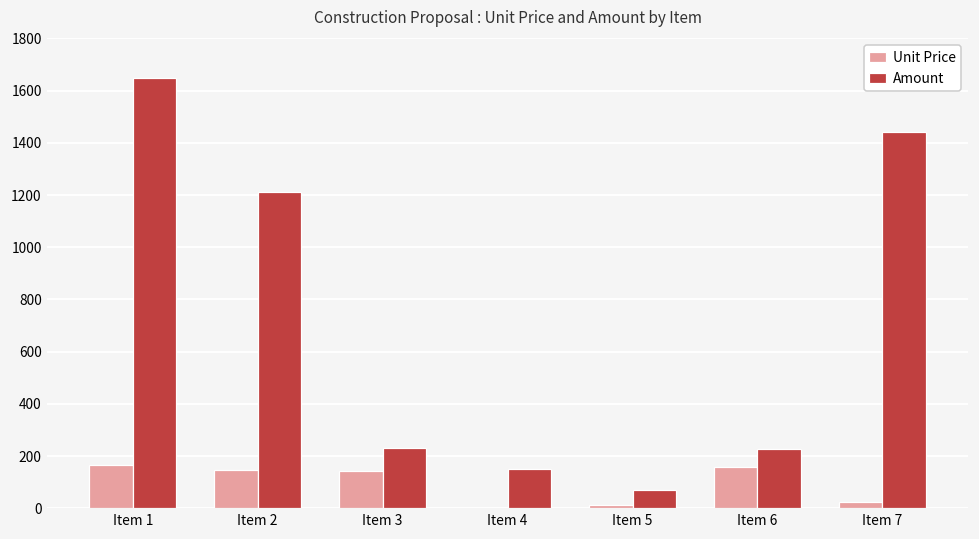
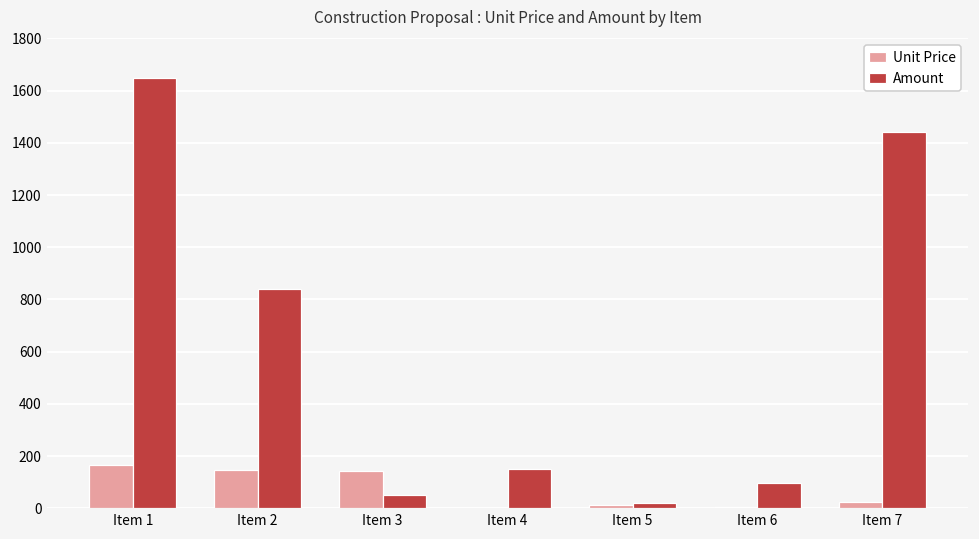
  {
    "Unit Price": {
      "Item 1": 170,
      "Item 2": 150,
      "Item 3": 140,
      "Item 5": 10,
-     "Item 6": 160,
+     "Item 6": 10,
      "Item 7": 30
    },
    "Amount": {
      "Item 1": 1650,
-     "Item 2": 1210,
-     "Item 3": 230,
+     "Item 2": 840,
+     "Item 3": 50,
      "Item 4": 150,
-     "Item 5": 70,
-     "Item 6": 230,
+     "Item 5": 20,
+     "Item 6": 100,
      "Item 7": 1440
    }
  }
